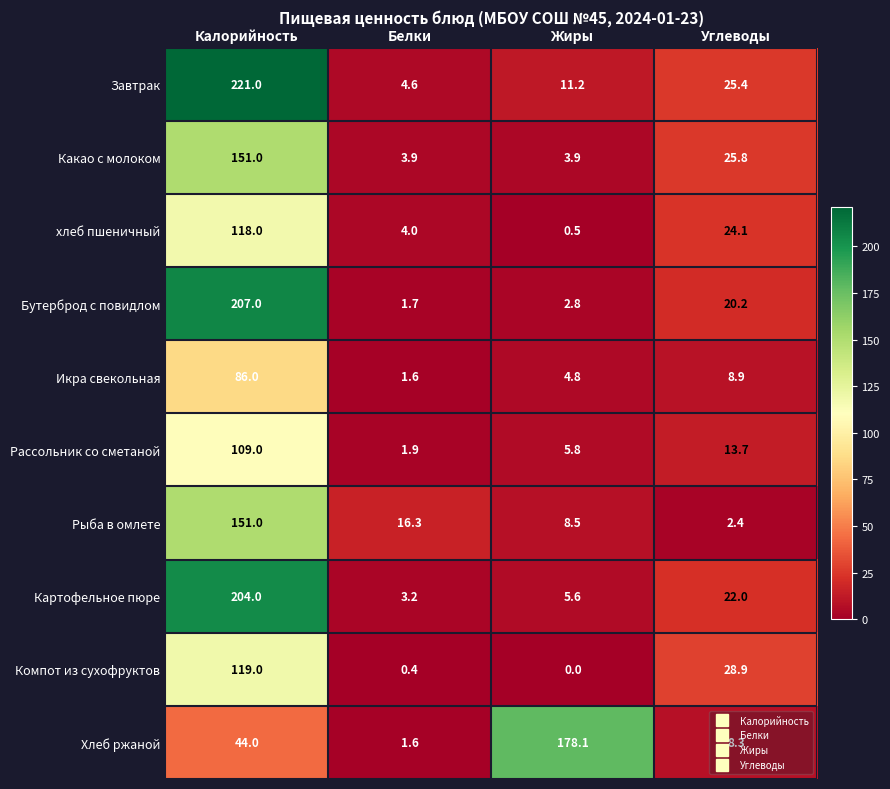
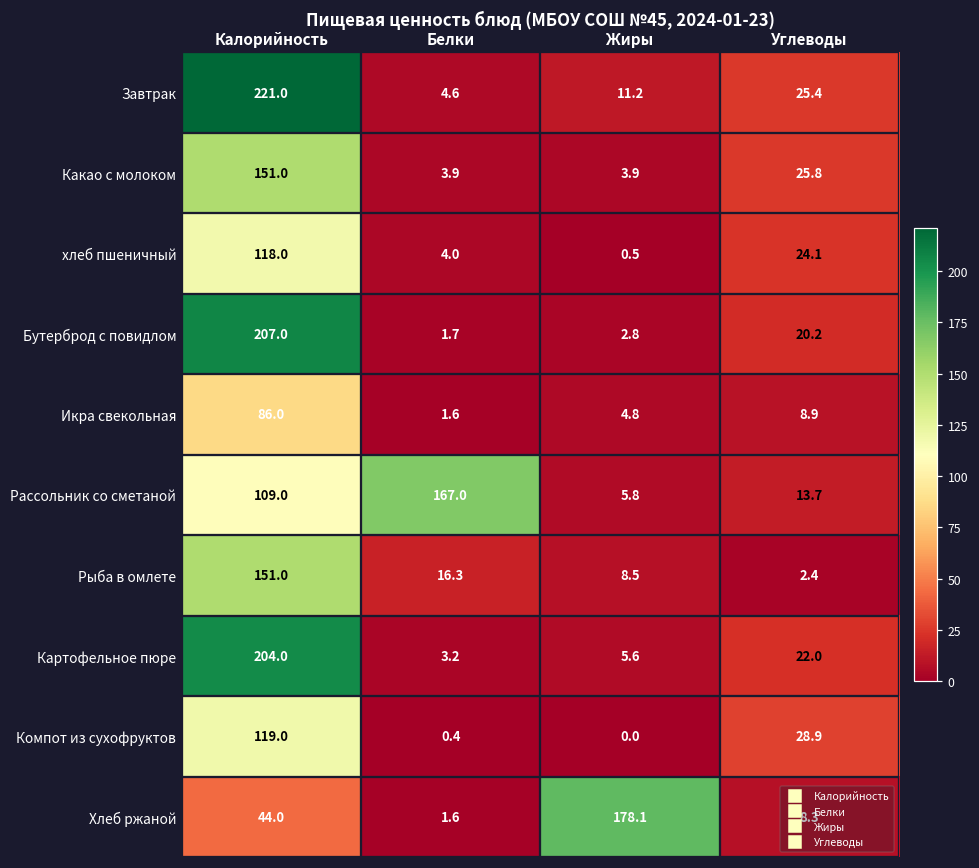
  {
    "Завтрак": {
      "Калорийность": 221.0,
      "Белки": 4.6,
      "Жиры": 11.2,
      "Углеводы": 25.4
    },
    "Какао с молоком": {
      "Калорийность": 151.0,
      "Белки": 3.9,
      "Жиры": 3.9,
      "Углеводы": 25.8
    },
    "хлеб пшеничный": {
      "Калорийность": 118.0,
      "Белки": 4.0,
      "Жиры": 0.5,
      "Углеводы": 24.1
    },
    "Бутерброд с повидлом": {
      "Калорийность": 207.0,
      "Белки": 1.7,
      "Жиры": 2.8,
      "Углеводы": 20.2
    },
    "Икра свекольная": {
      "Калорийность": 86.0,
      "Белки": 1.6,
      "Жиры": 4.8,
      "Углеводы": 8.9
    },
    "Рассольник со сметаной": {
      "Калорийность": 109.0,
-     "Белки": 1.9,
+     "Белки": 167.0,
      "Жиры": 5.8,
      "Углеводы": 13.7
    },
    "Рыба в омлете": {
      "Калорийность": 151.0,
      "Белки": 16.3,
      "Жиры": 8.5,
      "Углеводы": 2.4
    },
    "Картофельное пюре": {
      "Калорийность": 204.0,
      "Белки": 3.2,
      "Жиры": 5.6,
      "Углеводы": 22.0
    },
    "Компот из сухофруктов": {
      "Калорийность": 119.0,
      "Белки": 0.4,
      "Жиры": 0.0,
      "Углеводы": 28.9
    },
    "Хлеб ржаной": {
      "Калорийность": 44.0,
      "Белки": 1.6,
      "Жиры": 178.1
    }
  }
